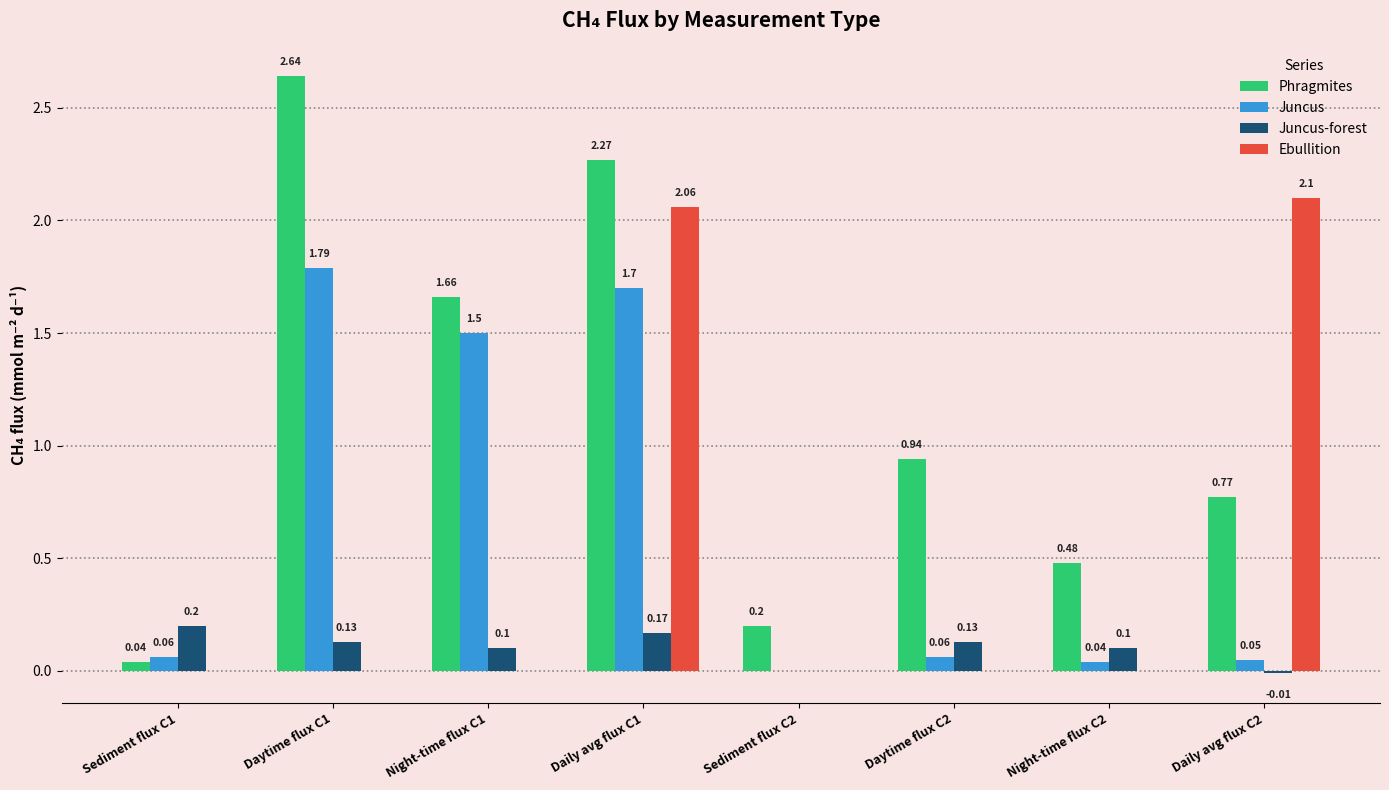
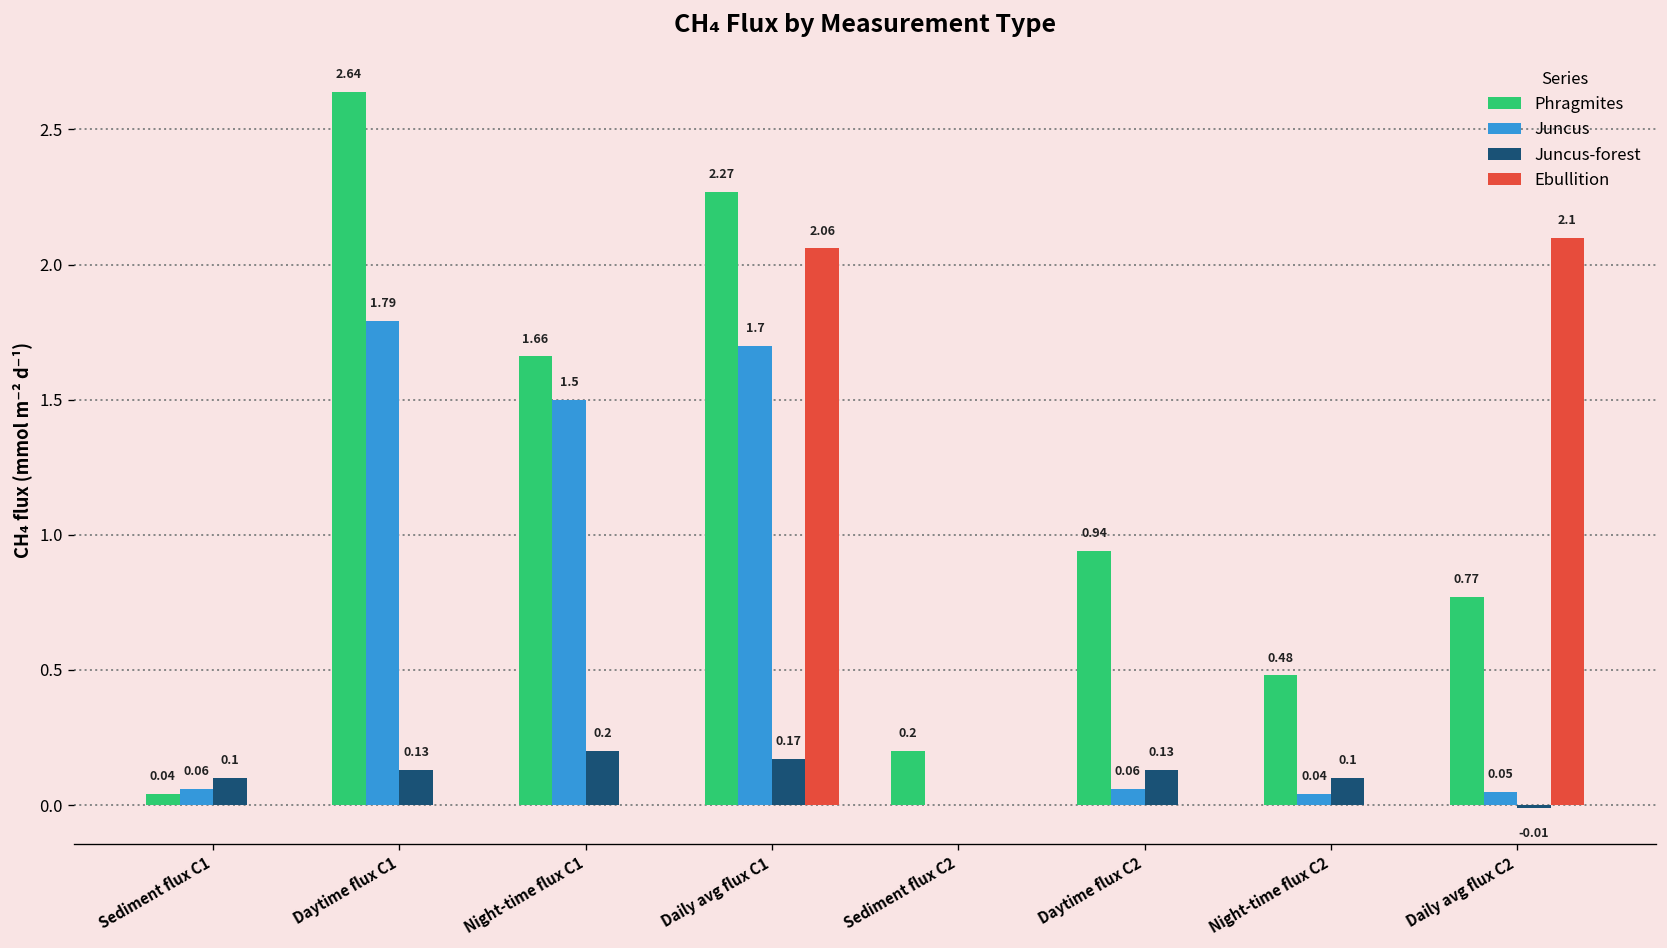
  {
    "Phragmites": {
      "Sediment flux C1": 0.04,
      "Daytime flux C1": 2.64,
      "Night-time flux C1": 1.66,
      "Daily avg flux C1": 2.27,
      "Sediment flux C2": 0.2,
      "Daytime flux C2": 0.94,
      "Night-time flux C2": 0.48,
      "Daily avg flux C2": 0.77
    },
    "Juncus": {
      "Sediment flux C1": 0.06,
      "Daytime flux C1": 1.79,
      "Night-time flux C1": 1.5,
      "Daily avg flux C1": 1.7,
      "Daytime flux C2": 0.06,
      "Night-time flux C2": 0.04,
      "Daily avg flux C2": 0.05
    },
    "Juncus-forest": {
-     "Sediment flux C1": 0.2,
+     "Sediment flux C1": 0.1,
      "Daytime flux C1": 0.13,
-     "Night-time flux C1": 0.1,
+     "Night-time flux C1": 0.2,
      "Daily avg flux C1": 0.17,
      "Daytime flux C2": 0.13,
      "Night-time flux C2": 0.1,
      "Daily avg flux C2": -0.01
    },
    "Ebullition": {
      "Daily avg flux C1": 2.06,
      "Daily avg flux C2": 2.1
    }
  }
